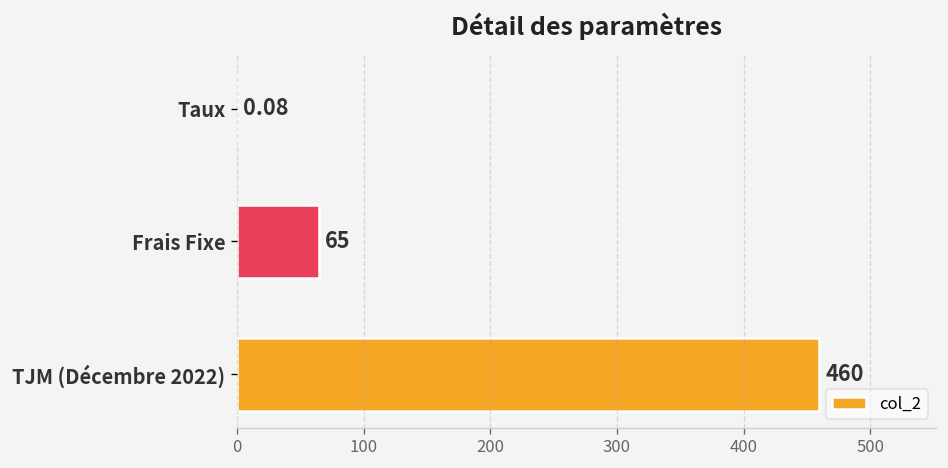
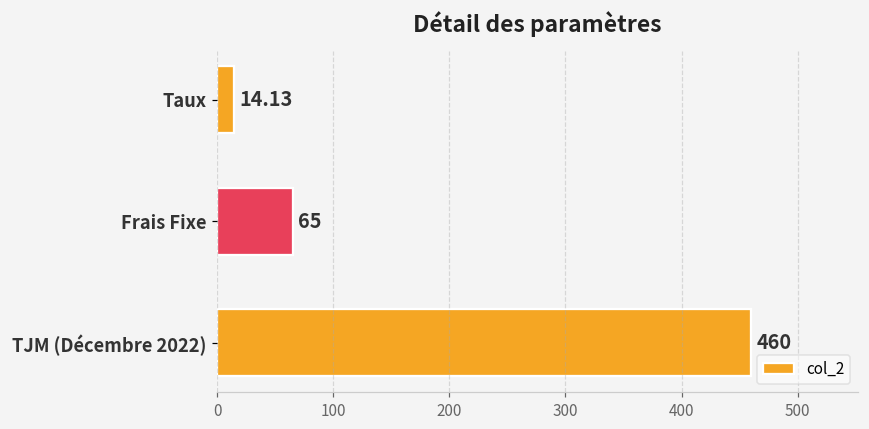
  {
-   "Taux": 0.08,
+   "Taux": 14.13,
    "Frais Fixe": 65,
    "TJM (Décembre 2022)": 460
  }
